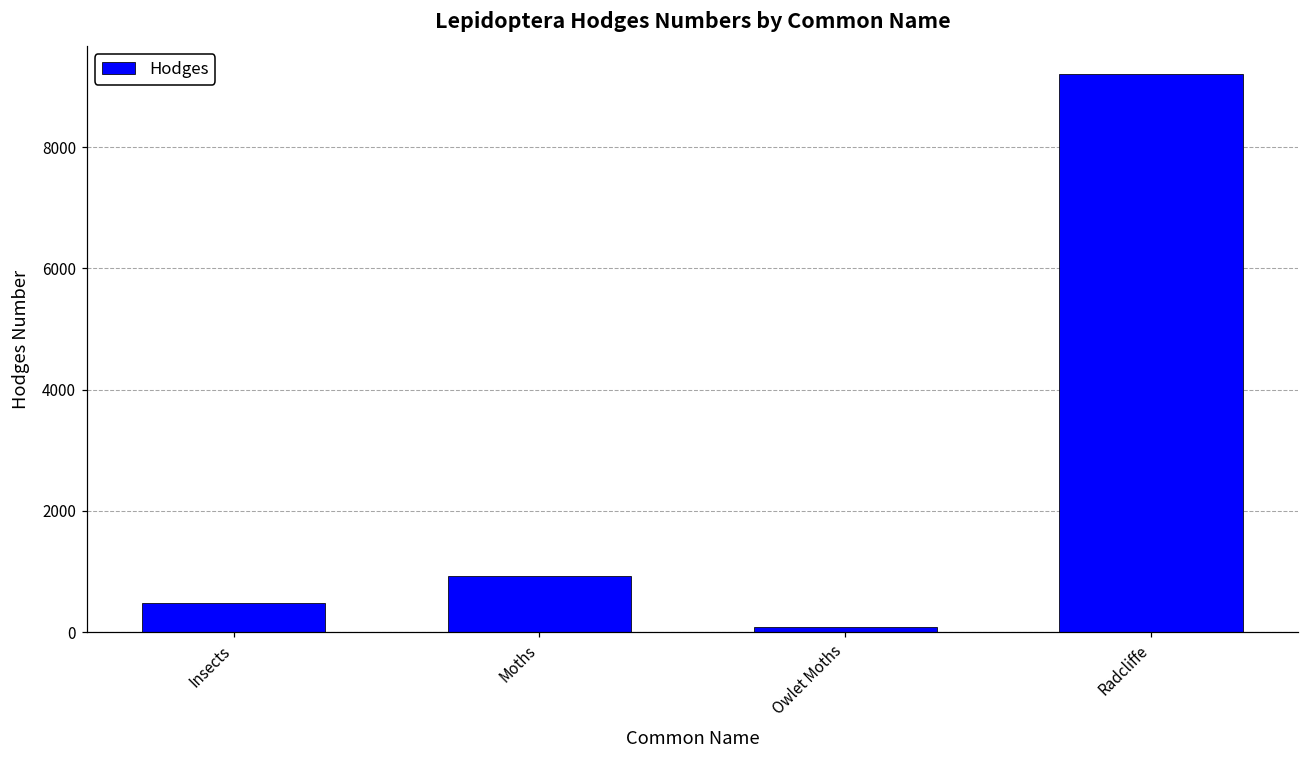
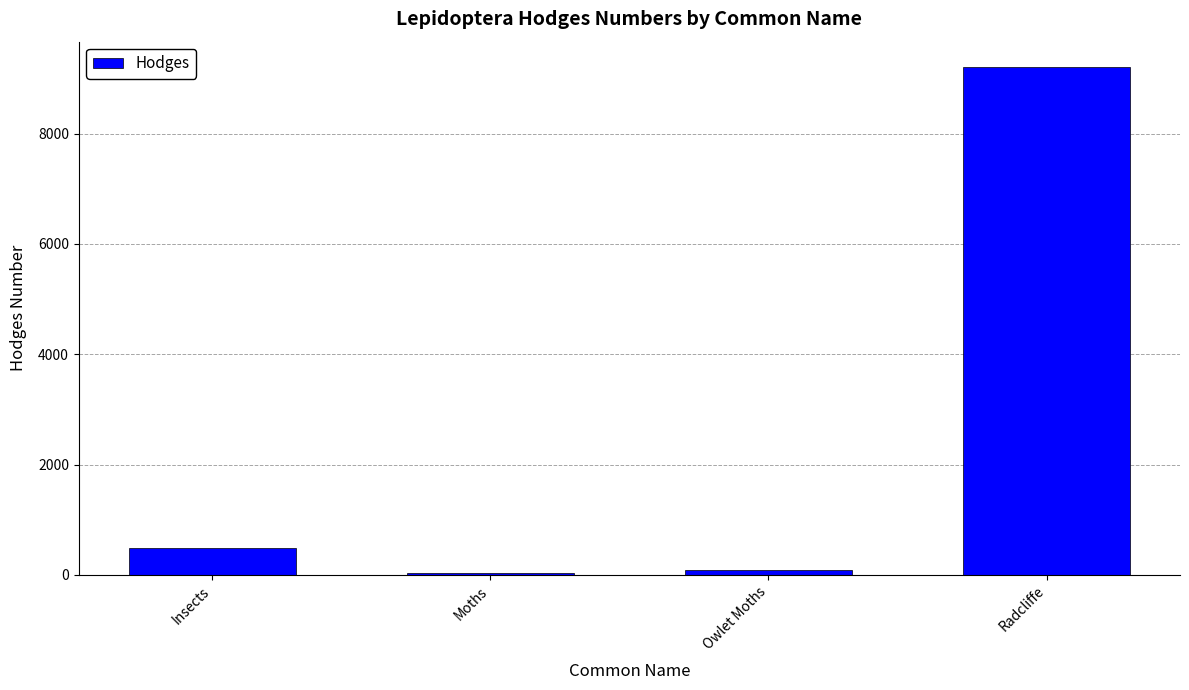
  {
    "Insects": 500,
-   "Moths": 900,
+   "Moths": 0,
    "Owlet Moths": 100,
    "Radcliffe": 9200
  }
